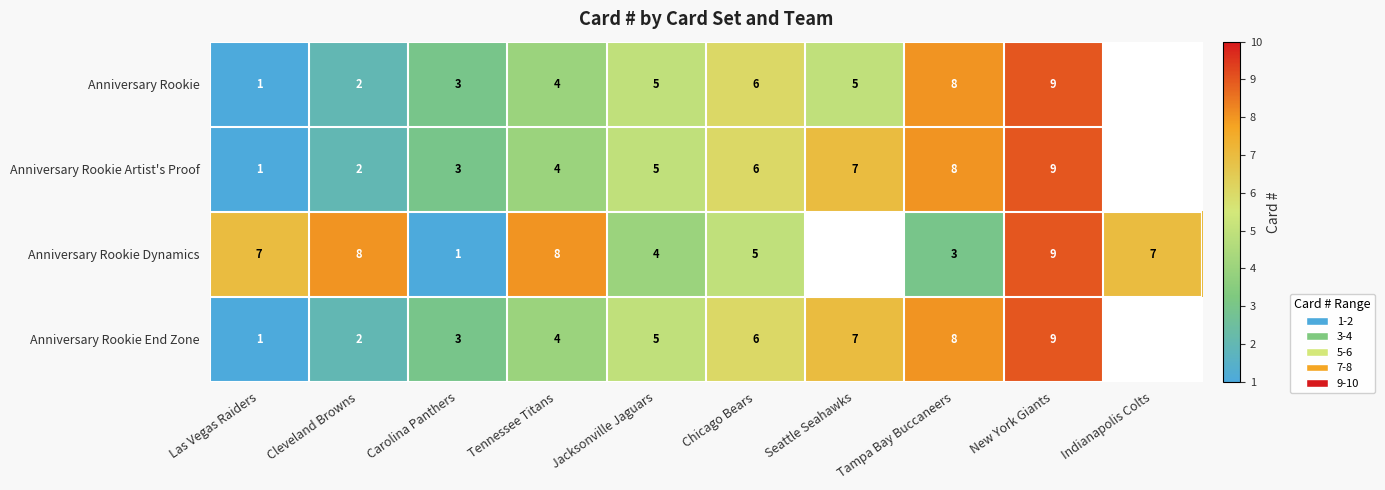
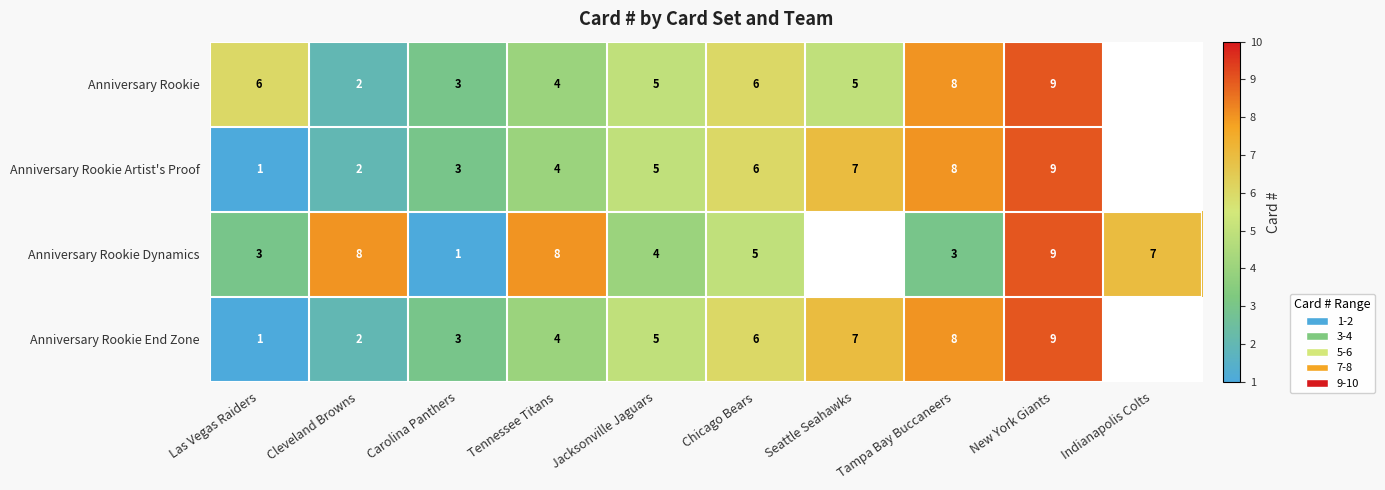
  {
    "Anniversary Rookie": {
-     "Las Vegas Raiders": 1,
+     "Las Vegas Raiders": 6,
      "Cleveland Browns": 2,
      "Carolina Panthers": 3,
      "Tennessee Titans": 4,
      "Jacksonville Jaguars": 5,
      "Chicago Bears": 6,
      "Seattle Seahawks": 5,
      "Tampa Bay Buccaneers": 8,
      "New York Giants": 9
    },
    "Anniversary Rookie Artist's Proof": {
      "Las Vegas Raiders": 1,
      "Cleveland Browns": 2,
      "Carolina Panthers": 3,
      "Tennessee Titans": 4,
      "Jacksonville Jaguars": 5,
      "Chicago Bears": 6,
      "Seattle Seahawks": 7,
      "Tampa Bay Buccaneers": 8,
      "New York Giants": 9
    },
    "Anniversary Rookie Dynamics": {
-     "Las Vegas Raiders": 7,
+     "Las Vegas Raiders": 3,
      "Cleveland Browns": 8,
      "Carolina Panthers": 1,
      "Tennessee Titans": 8,
      "Jacksonville Jaguars": 4,
      "Chicago Bears": 5,
      "Tampa Bay Buccaneers": 3,
      "New York Giants": 9,
      "Indianapolis Colts": 7
    },
    "Anniversary Rookie End Zone": {
      "Las Vegas Raiders": 1,
      "Cleveland Browns": 2,
      "Carolina Panthers": 3,
      "Tennessee Titans": 4,
      "Jacksonville Jaguars": 5,
      "Chicago Bears": 6,
      "Seattle Seahawks": 7,
      "Tampa Bay Buccaneers": 8,
      "New York Giants": 9
    }
  }
